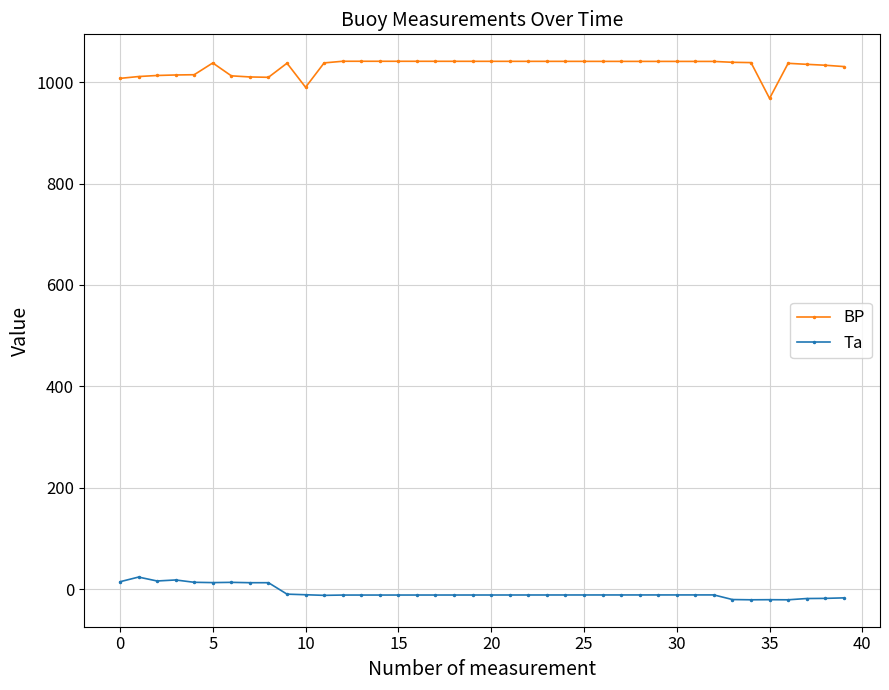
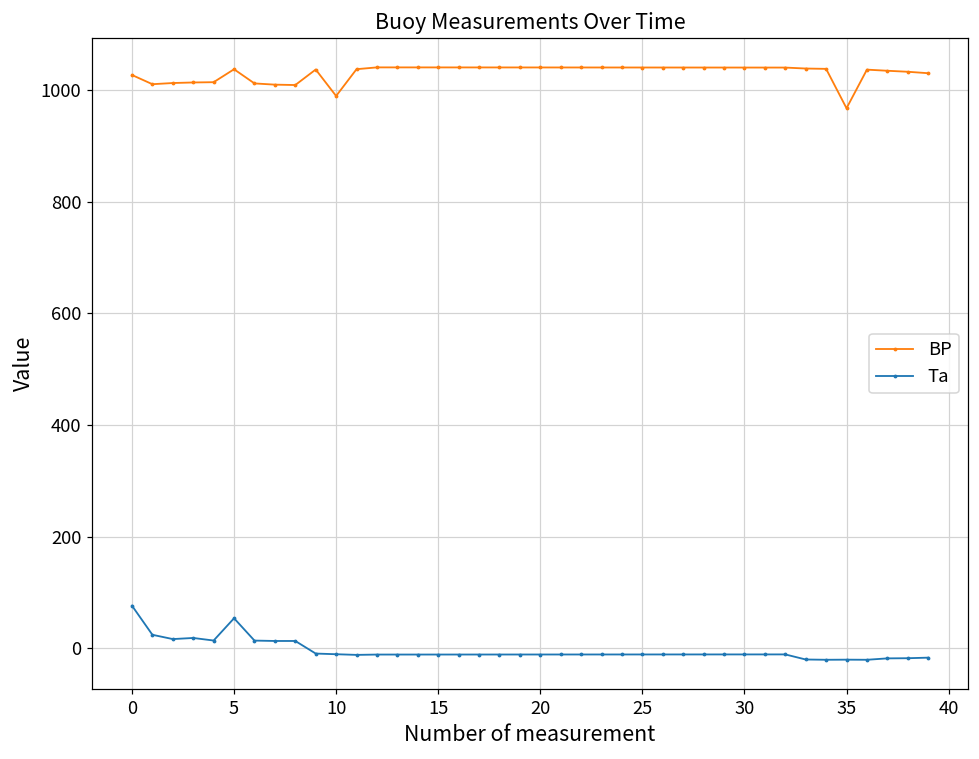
  {
    "BP": {
-     "0": 1010,
+     "0": 1030,
      "5": 1040,
      "10": 990,
      "15": 1040,
      "20": 1040,
      "25": 1040,
      "30": 1040,
      "35": 970
    },
    "Ta": {
-     "0": 10,
-     "5": 10,
+     "0": 80,
+     "5": 50,
      "10": -10,
      "15": -10,
      "20": -10,
      "25": -10,
      "30": -10,
      "35": -20
    }
  }
